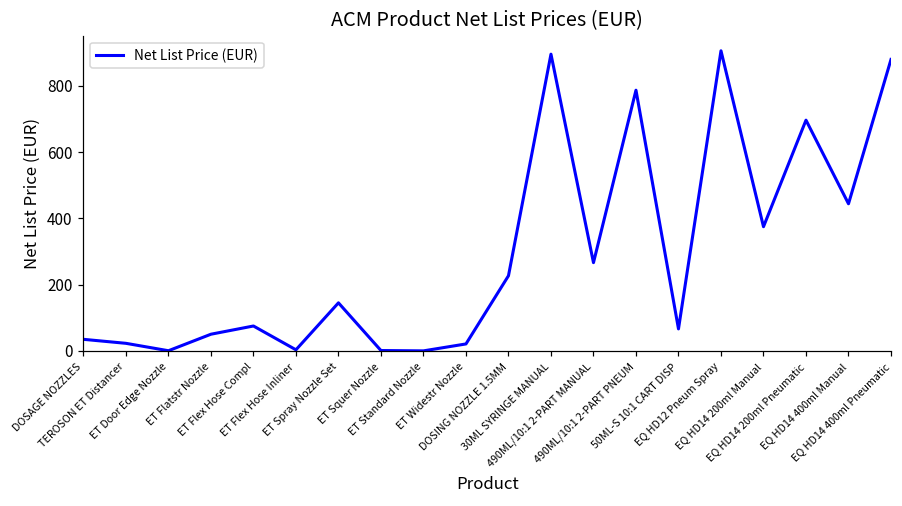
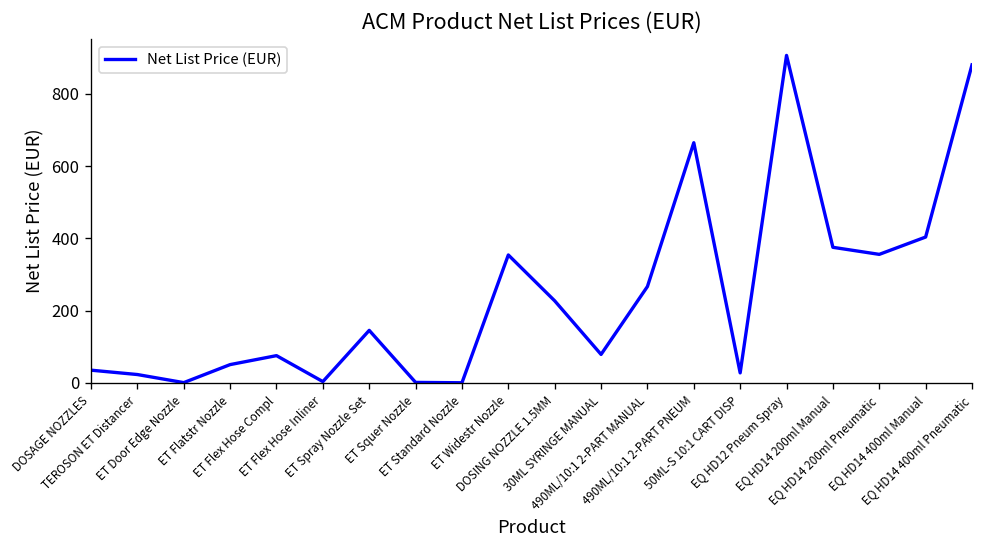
  {
    "DOSAGE NOZZLES": 40,
    "TEROSON ET Distancer": 20,
    "ET Door Edge Nozzle": 0,
    "ET Flatstr Nozzle": 50,
    "ET Flex Hose Compl": 80,
    "ET Flex Hose Inliner": 0,
    "ET Spray Nozzle Set": 150,
    "ET Squer Nozzle": 0,
    "ET Standard Nozzle": 0,
-   "ET Widestr Nozzle": 20,
+   "ET Widestr Nozzle": 350,
    "DOSING NOZZLE 1.5MM": 230,
-   "30ML SYRINGE MANUAL": 900,
+   "30ML SYRINGE MANUAL": 80,
    "490ML/10:1 2-PART MANUAL": 270,
-   "490ML/10:1 2-PART PNEUM": 790,
-   "50ML-S 10:1 CART DISP": 70,
+   "490ML/10:1 2-PART PNEUM": 660,
+   "50ML-S 10:1 CART DISP": 30,
    "EQ HD12 Pneum Spray": 910,
    "EQ HD14 200ml Manual": 380,
-   "EQ HD14 200ml Pneumatic": 700,
-   "EQ HD14 400ml Manual": 440,
+   "EQ HD14 200ml Pneumatic": 360,
+   "EQ HD14 400ml Manual": 400,
    "EQ HD14 400ml Pneumatic": 880
  }
